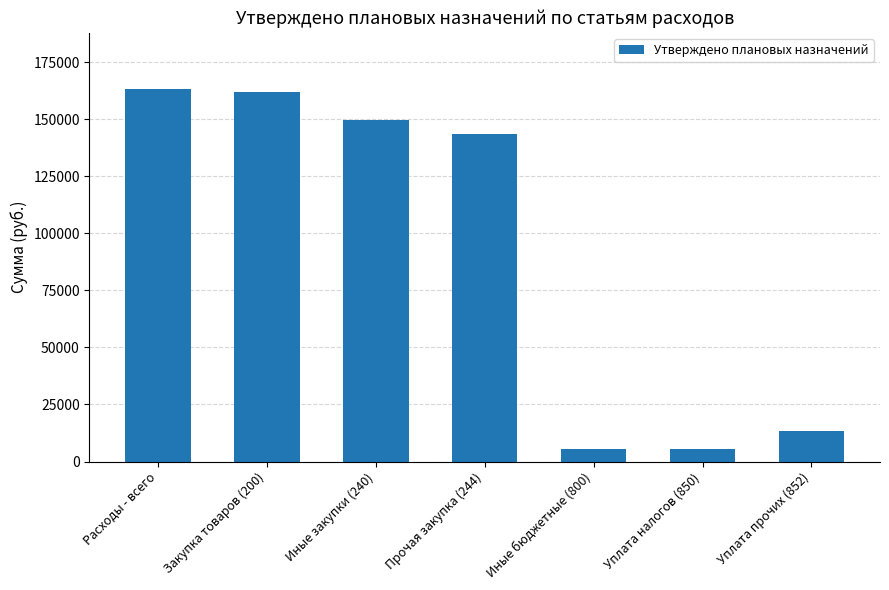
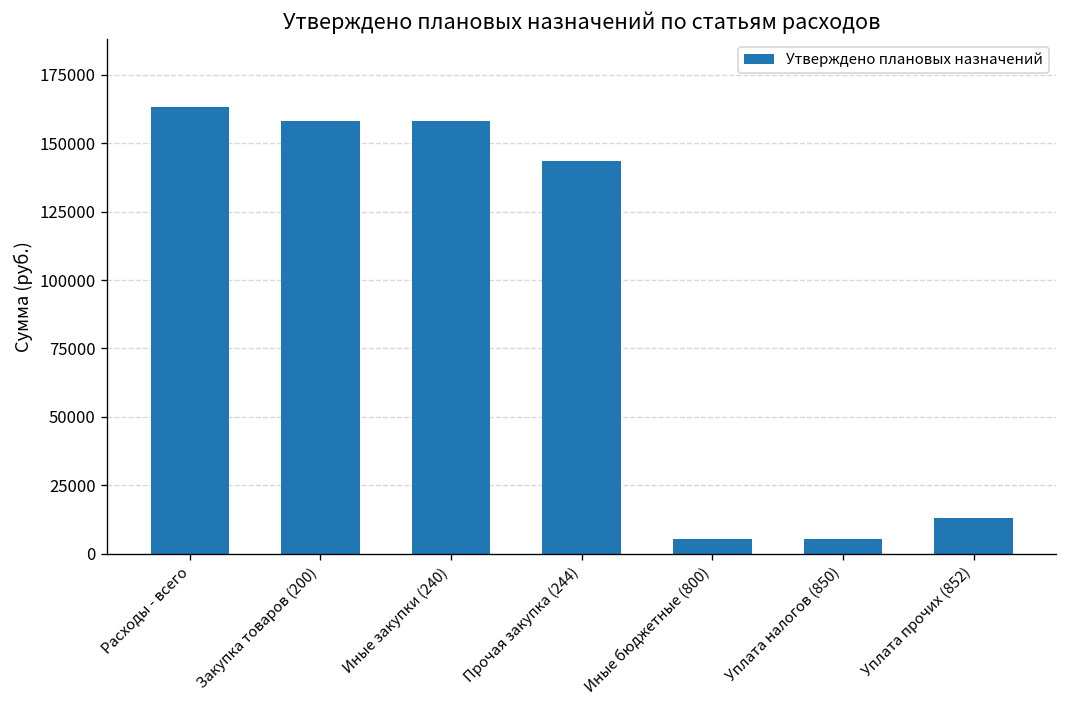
  {
    "Расходы - всего": 163000,
-   "Закупка товаров (200)": 162000,
-   "Иные закупки (240)": 150000,
+   "Закупка товаров (200)": 158000,
+   "Иные закупки (240)": 158000,
    "Прочая закупка (244)": 144000,
    "Иные бюджетные (800)": 5000,
    "Уплата налогов (850)": 5000,
    "Уплата прочих (852)": 13000
  }
